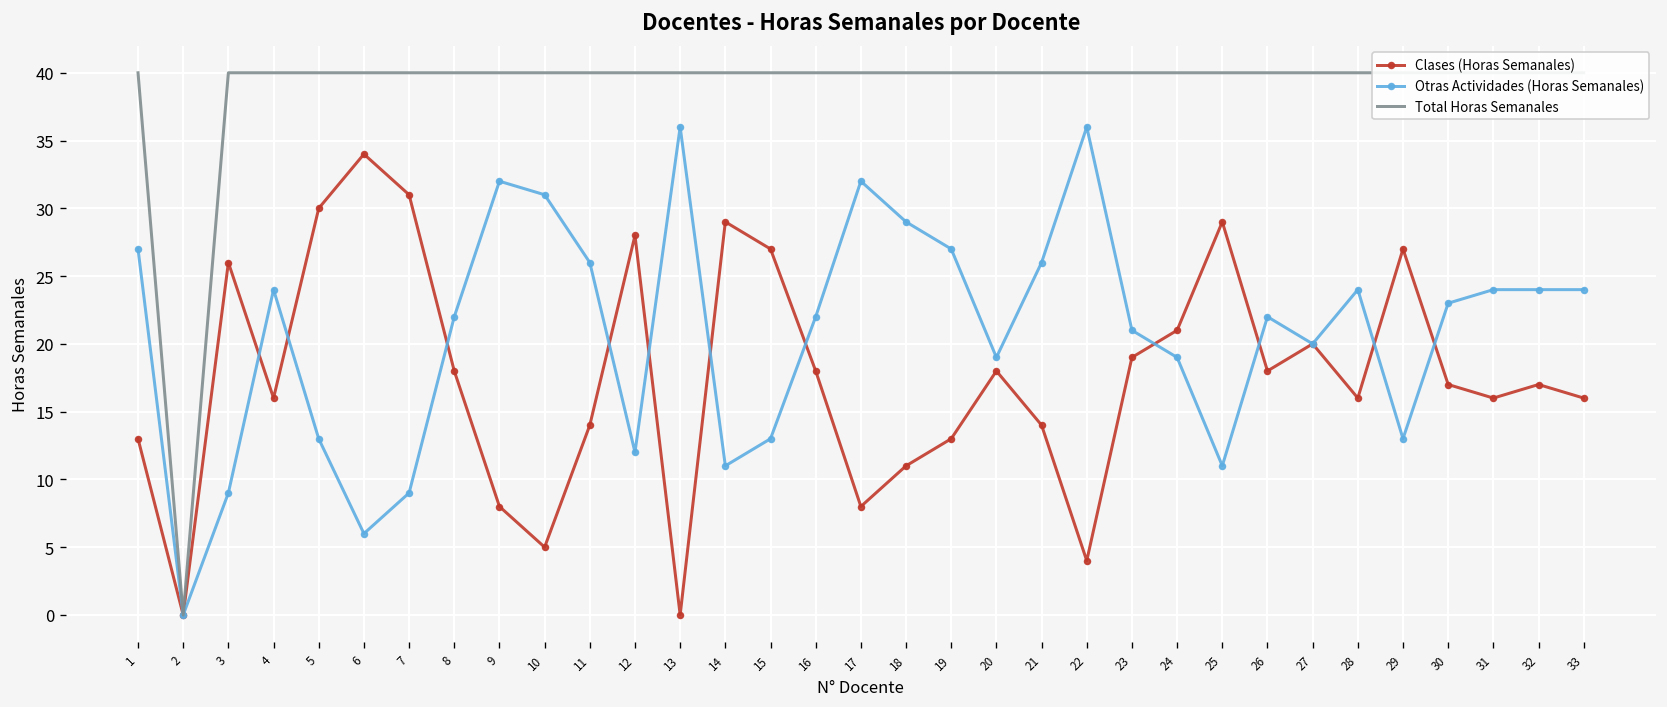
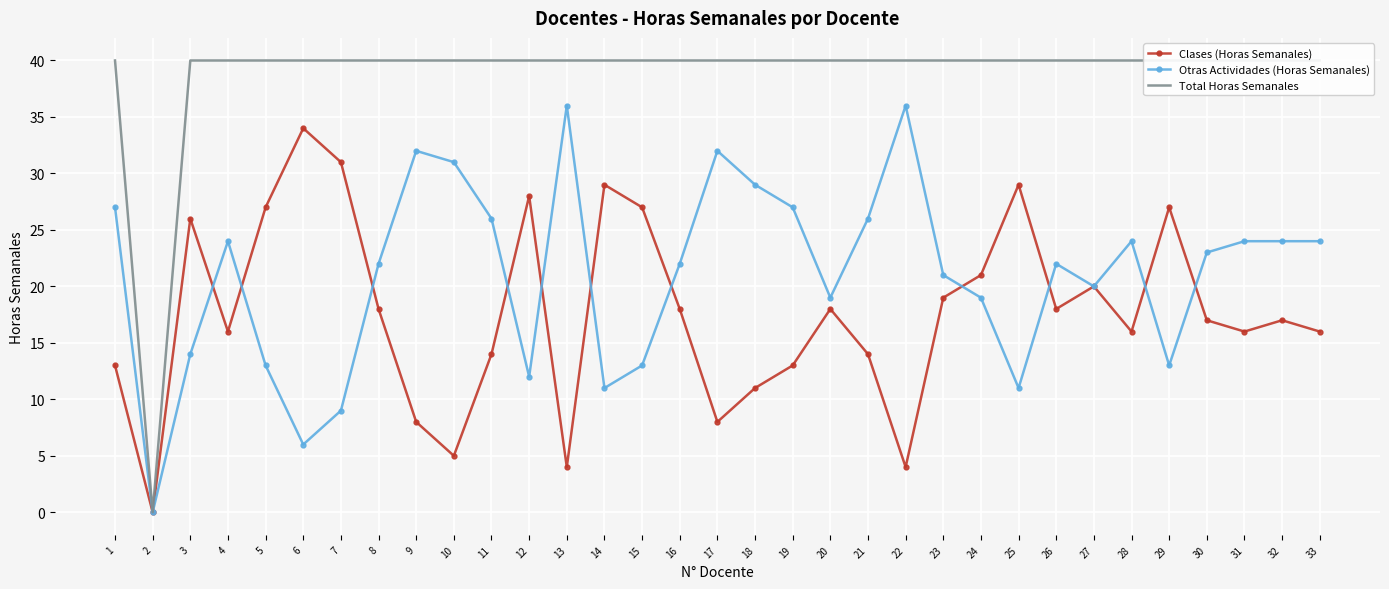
  {
    "Clases (Horas Semanales)": {
      "1": 13,
      "3": 26,
      "4": 16,
-     "5": 30,
+     "5": 27,
      "6": 34,
      "7": 31,
      "8": 18,
      "9": 8,
      "10": 5,
      "11": 14,
      "12": 28,
-     "13": 0,
+     "13": 4,
      "14": 29,
      "15": 27,
      "16": 18,
      "17": 8,
      "18": 11,
      "19": 13,
      "20": 18,
      "21": 14,
      "22": 4,
      "23": 19,
      "24": 21,
      "25": 29,
      "26": 18,
      "28": 16,
      "29": 27,
      "30": 17,
      "31": 16,
      "32": 17,
      "33": 16
    },
    "Otras Actividades (Horas Semanales)": {
      "1": 27,
-     "3": 9,
+     "3": 14,
      "4": 24,
      "5": 13,
      "6": 6,
      "7": 9,
      "8": 22,
      "9": 32,
      "10": 31,
      "11": 26,
      "12": 12,
      "13": 36,
      "14": 11,
      "15": 13,
      "16": 22,
      "17": 32,
      "18": 29,
      "19": 27,
      "20": 19,
      "21": 26,
      "22": 36,
      "23": 21,
      "24": 19,
      "25": 11,
      "26": 22,
      "28": 24,
      "29": 13,
      "30": 23,
      "31": 24,
      "32": 24,
      "33": 24
    },
    "Total Horas Semanales": {
      "1": 40,
      "3": 40,
      "4": 40,
      "5": 40,
      "6": 40,
      "7": 40,
      "8": 40,
      "9": 40,
      "10": 40,
      "11": 40,
      "12": 40,
      "13": 40,
      "14": 40,
      "15": 40,
      "16": 40,
      "17": 40,
      "18": 40,
      "19": 40,
      "20": 40,
      "21": 40,
      "22": 40,
      "23": 40,
      "24": 40,
      "25": 40,
      "26": 40,
      "27": 40,
      "28": 40
    }
  }
